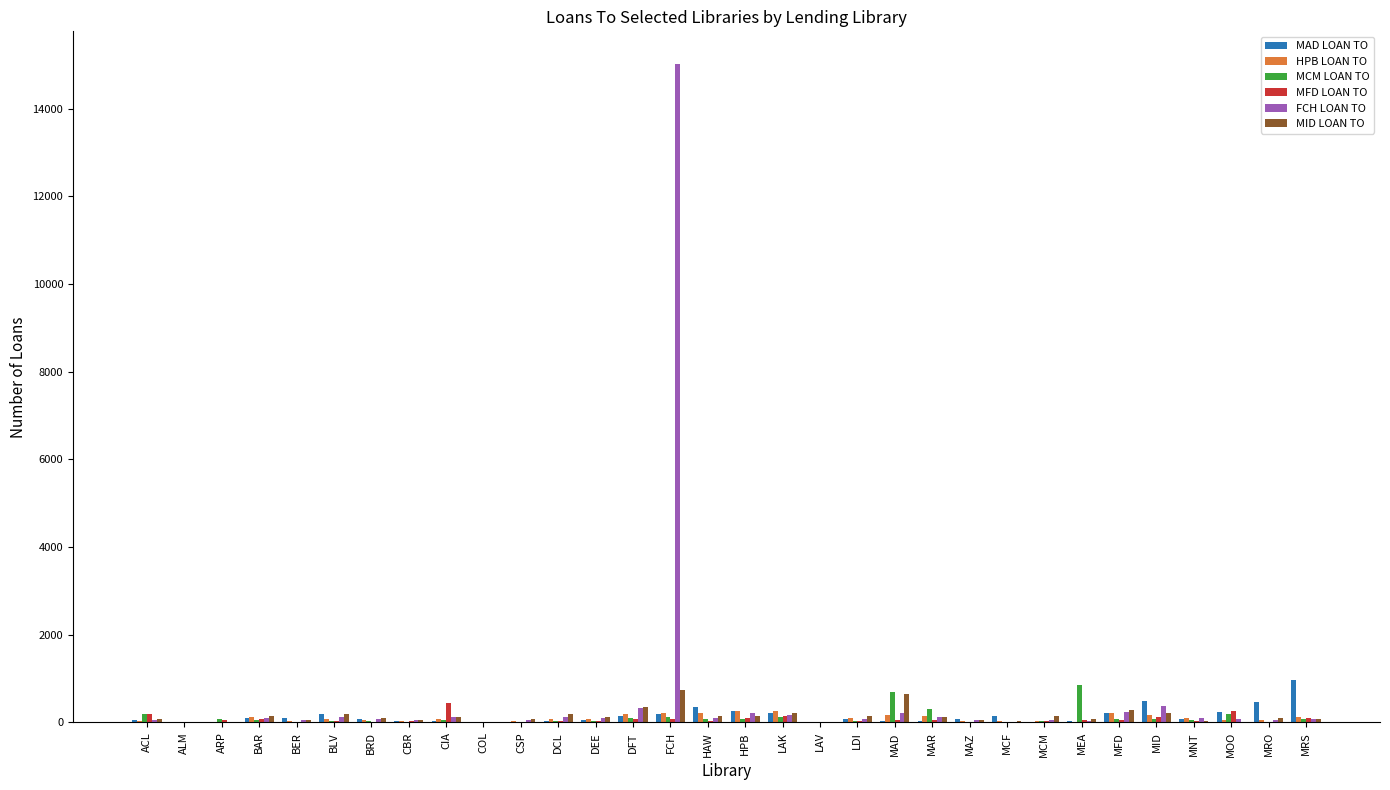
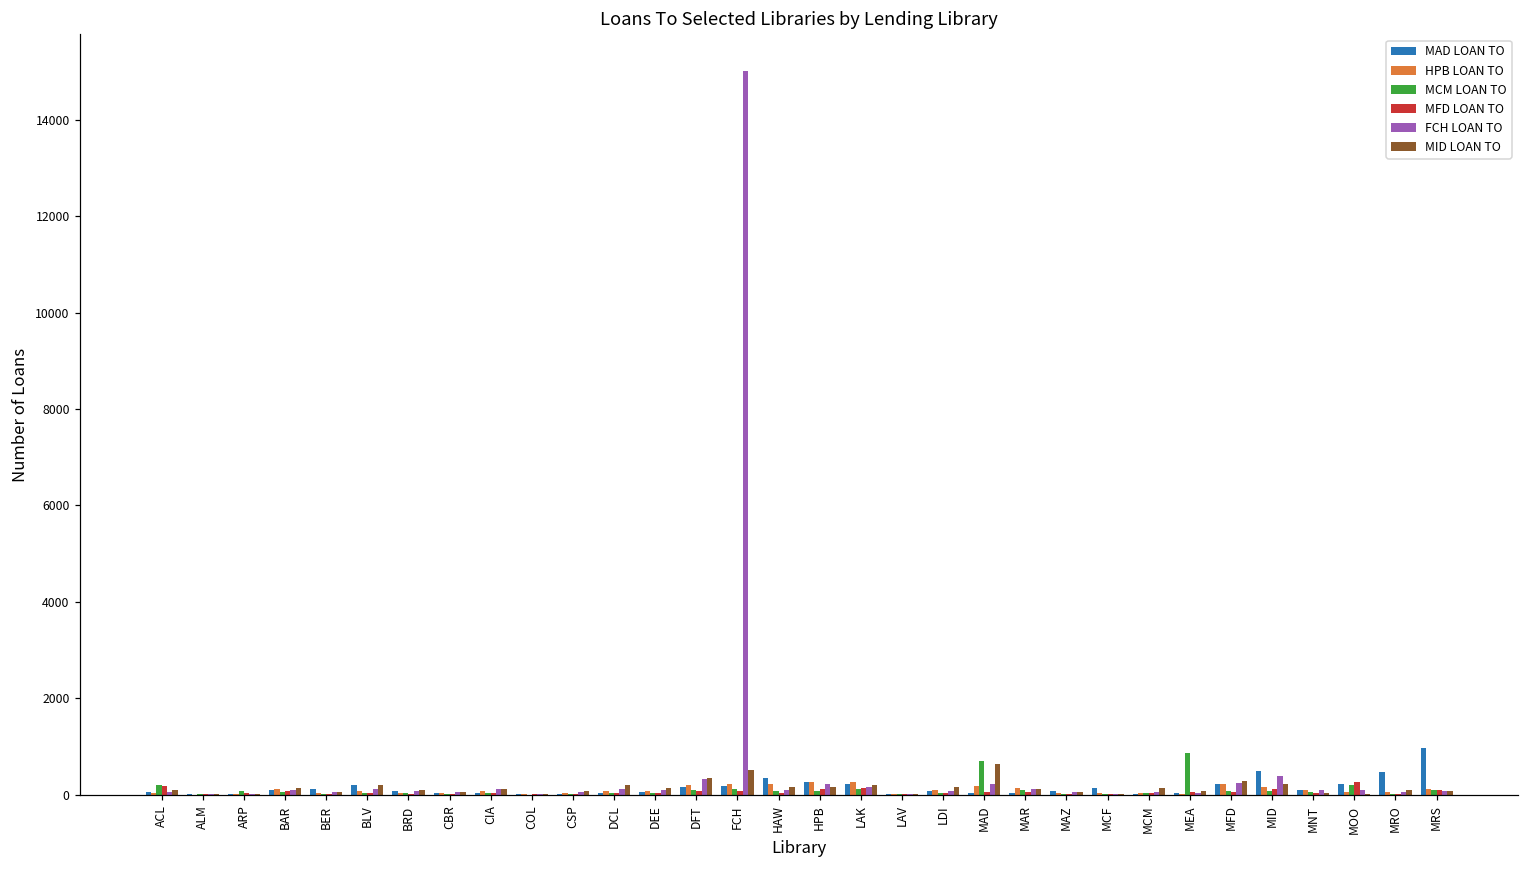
  {
    "MAD LOAN TO": {
      "BAR": 100,
      "BER": 100,
      "BLV": 200,
      "BRD": 100,
      "DEE": 100,
      "DFT": 200,
      "FCH": 200,
      "HAW": 300,
      "HPB": 300,
      "LAK": 200,
      "LDI": 100,
      "MAZ": 100,
      "MCF": 100,
      "MFD": 200,
      "MID": 500,
      "MNT": 100,
      "MOO": 200,
      "MRO": 500,
      "MRS": 1000
    },
    "HPB LOAN TO": {
      "BAR": 100,
      "BLV": 100,
      "CIA": 100,
      "DCL": 100,
      "DEE": 100,
      "DFT": 200,
      "FCH": 200,
      "HAW": 200,
      "HPB": 300,
      "LAK": 300,
      "LDI": 100,
      "MAD": 200,
      "MAR": 100,
      "MFD": 200,
      "MID": 200,
      "MNT": 100,
      "MOO": 100,
      "MRS": 100
    },
    "MCM LOAN TO": {
      "ACL": 200,
      "ARP": 100,
      "DFT": 100,
      "FCH": 100,
      "HAW": 100,
      "HPB": 100,
      "LAK": 100,
      "MAD": 700,
-     "MAR": 300,
+     "MAR": 100,
      "MEA": 900,
      "MFD": 100,
      "MID": 100,
      "MNT": 100,
      "MOO": 200,
      "MRS": 100
    },
    "MFD LOAN TO": {
      "ACL": 200,
      "BAR": 100,
-     "CIA": 400,
+     "CIA": 0,
      "DFT": 100,
      "FCH": 100,
      "HPB": 100,
      "LAK": 100,
      "MEA": 100,
      "MID": 100,
      "MOO": 300,
      "MRS": 100
    },
    "FCH LOAN TO": {
      "BAR": 100,
      "BLV": 100,
      "BRD": 100,
      "CIA": 100,
      "DCL": 100,
      "DEE": 100,
      "DFT": 300,
      "FCH": 15000,
      "HAW": 100,
      "HPB": 200,
      "LAK": 200,
      "LDI": 100,
      "MAD": 200,
      "MAR": 100,
      "MAZ": 100,
      "MCM": 100,
      "MFD": 200,
      "MID": 400,
      "MNT": 100,
      "MOO": 100,
      "MRO": 100,
      "MRS": 100
    },
    "MID LOAN TO": {
      "ACL": 100,
      "BAR": 100,
      "BLV": 200,
      "BRD": 100,
      "CBR": 100,
      "CIA": 100,
      "CSP": 100,
      "DCL": 200,
      "DEE": 100,
      "DFT": 400,
-     "FCH": 700,
+     "FCH": 500,
      "HAW": 200,
      "HPB": 200,
      "LAK": 200,
      "LDI": 200,
      "MAD": 600,
      "MAR": 100,
      "MAZ": 100,
      "MCM": 100,
      "MEA": 100,
      "MFD": 300,
      "MID": 200,
      "MRO": 100,
      "MRS": 100
    }
  }
